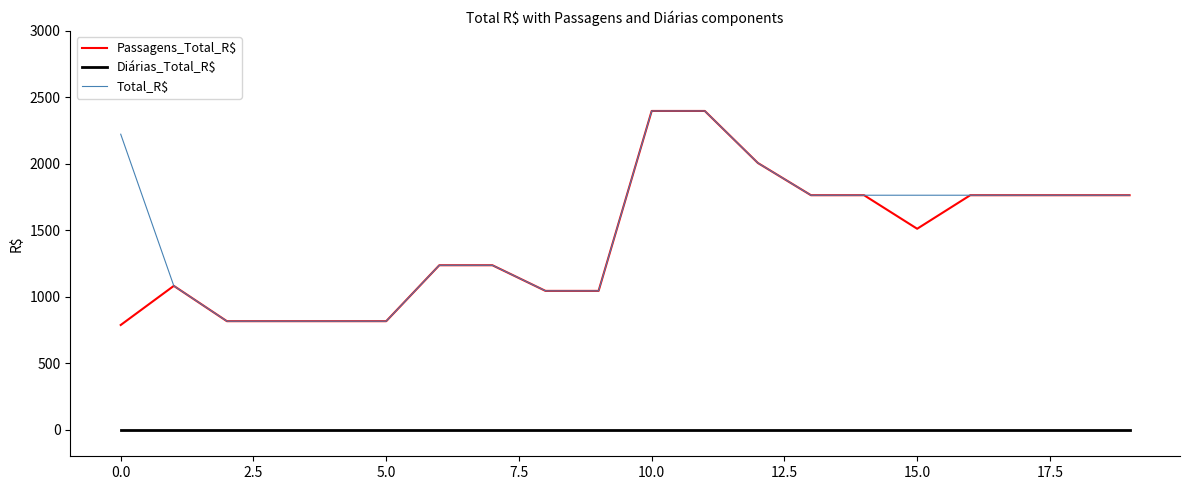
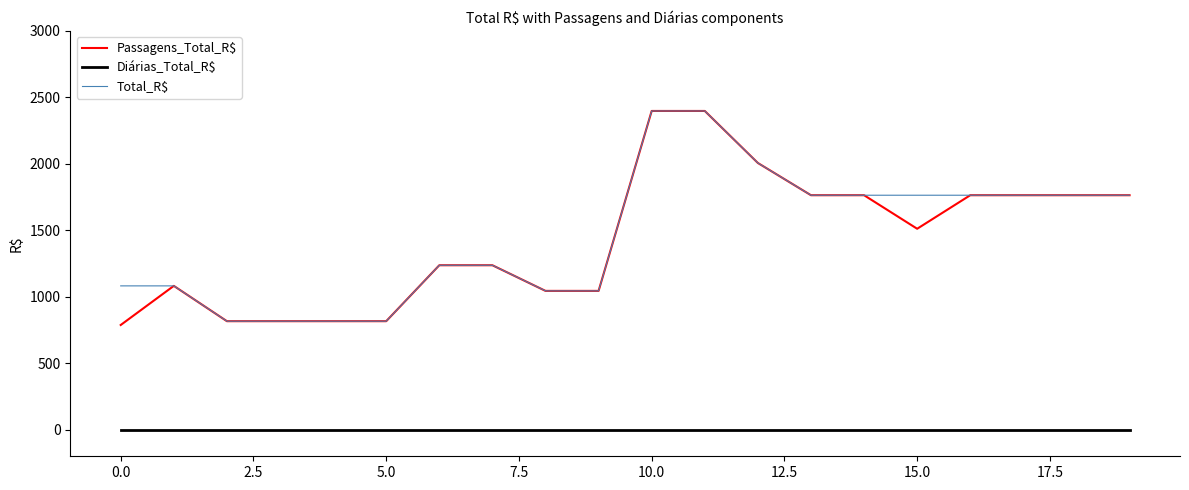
  {
    "Passagens_Total_R$": {
      "0.0": 790,
      "15.0": 1510
    },
    "Diárias_Total_R$": {
      "0.0": 0,
      "5.0": 0,
      "10.0": 0,
      "15.0": 0
    },
    "Total_R$": {
-     "0.0": 2220,
+     "0.0": 1080,
      "15.0": 1760
    }
  }
